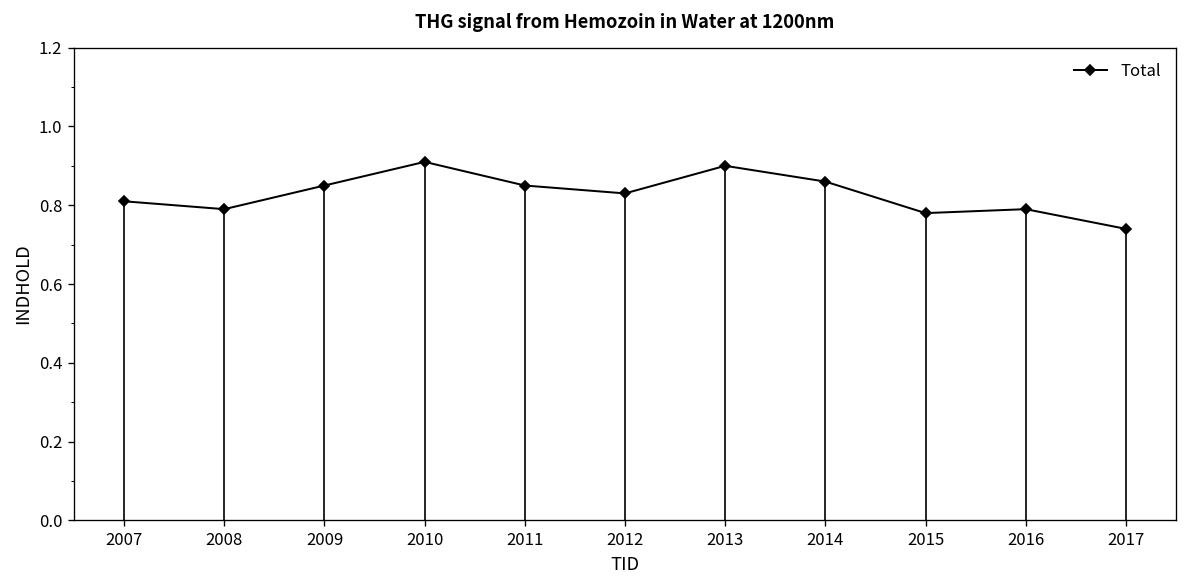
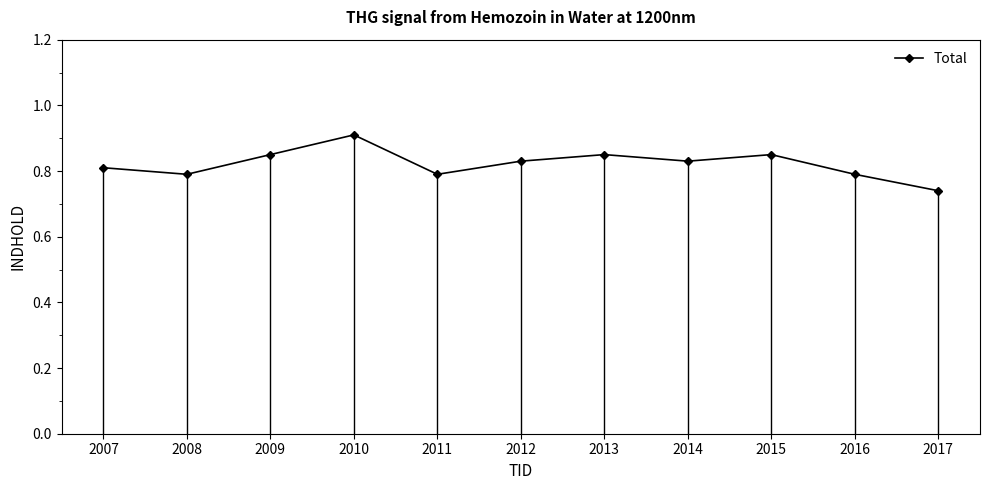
  {
    "2007": 0.81,
    "2008": 0.79,
    "2009": 0.85,
    "2010": 0.91,
-   "2011": 0.85,
+   "2011": 0.79,
    "2012": 0.83,
-   "2013": 0.90,
-   "2014": 0.86,
-   "2015": 0.78,
+   "2013": 0.85,
+   "2014": 0.83,
+   "2015": 0.85,
    "2016": 0.79,
    "2017": 0.74
  }
